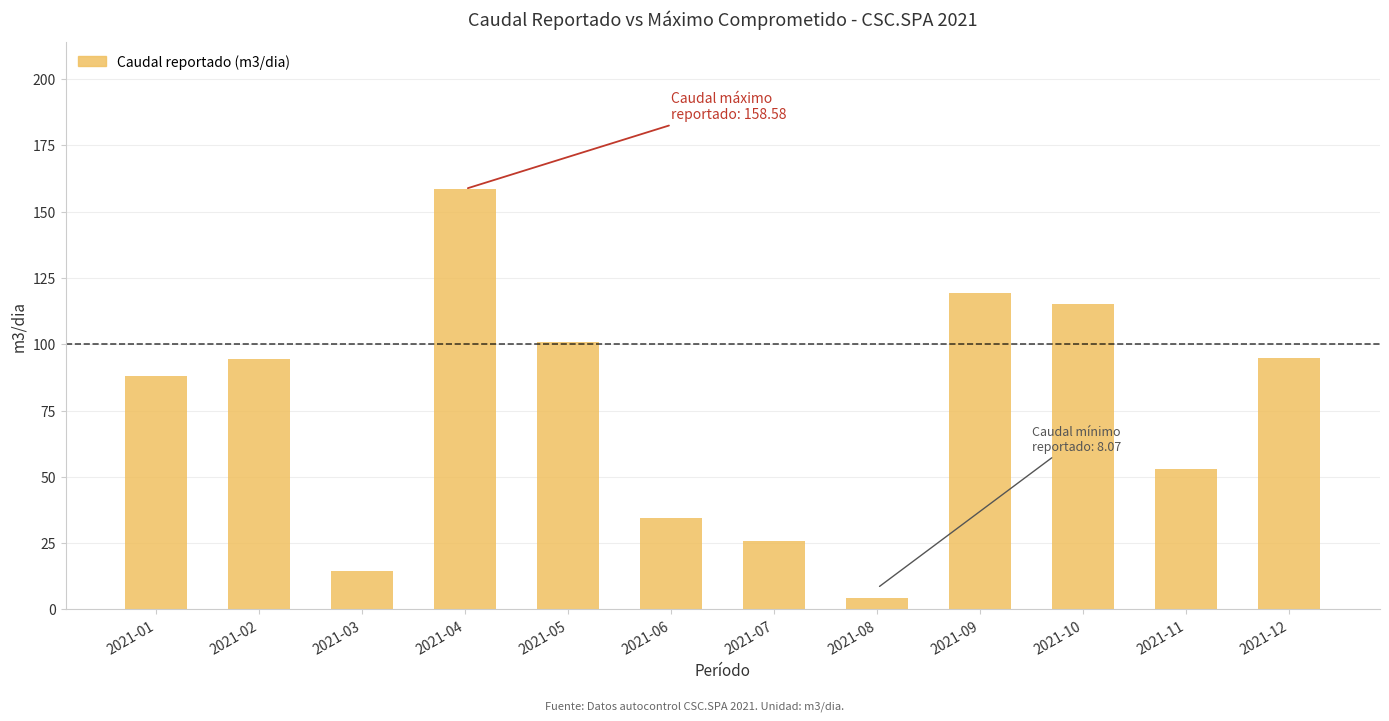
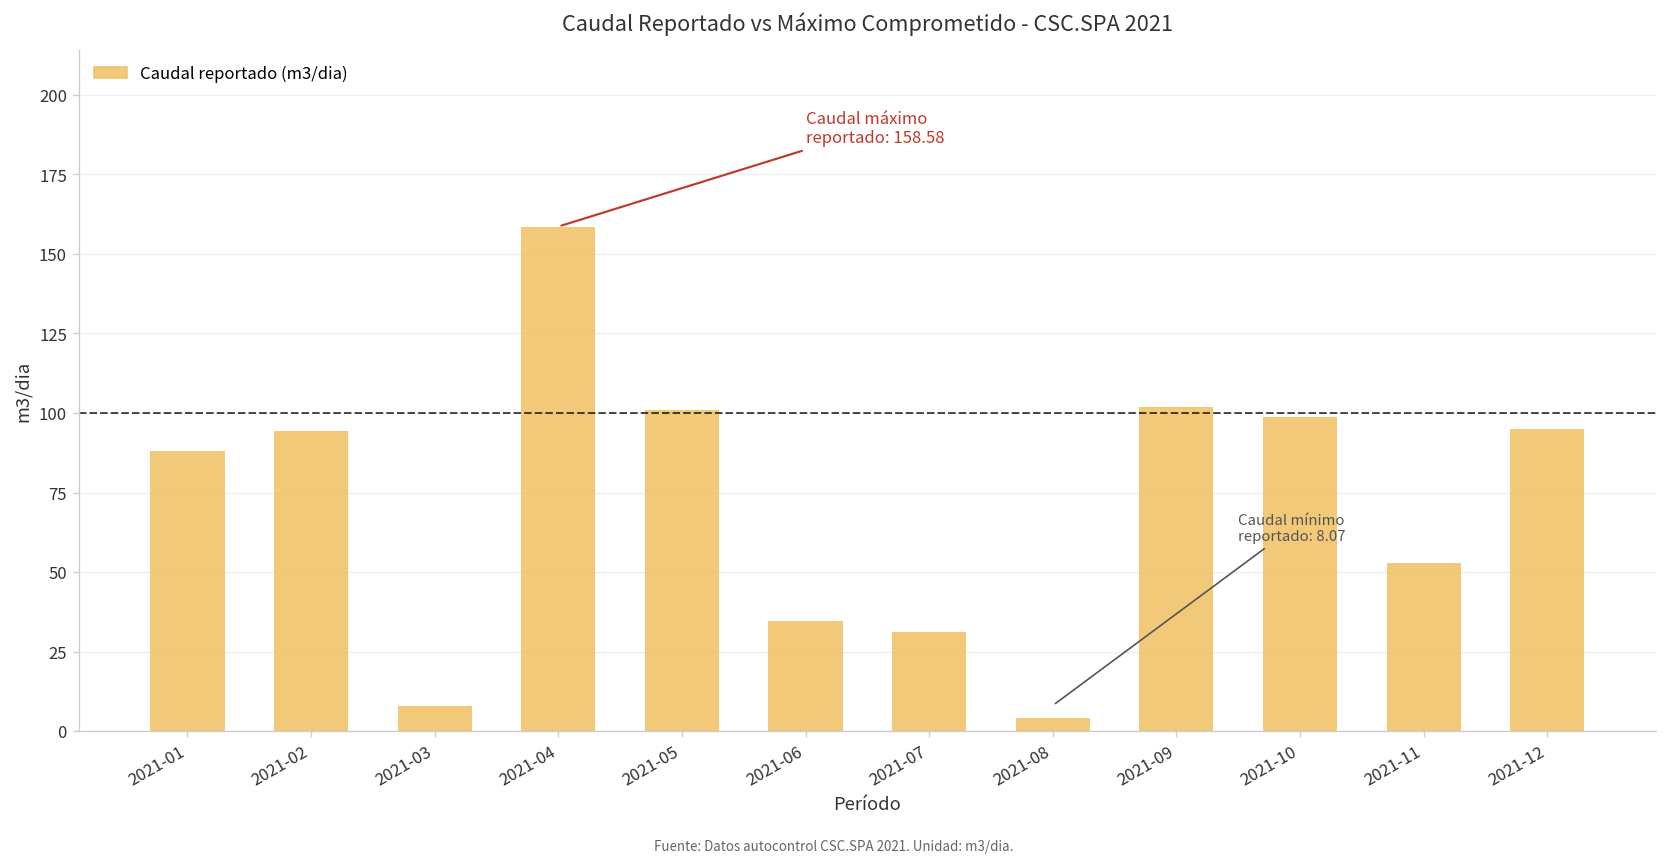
  {
    "2021-01": 88,
    "2021-02": 94,
-   "2021-03": 14,
+   "2021-03": 8,
    "2021-05": 101,
    "2021-06": 35,
-   "2021-07": 26,
+   "2021-07": 31,
    "2021-08": 4,
-   "2021-09": 119,
-   "2021-10": 115,
+   "2021-09": 102,
+   "2021-10": 99,
    "2021-11": 53,
    "2021-12": 95
  }
